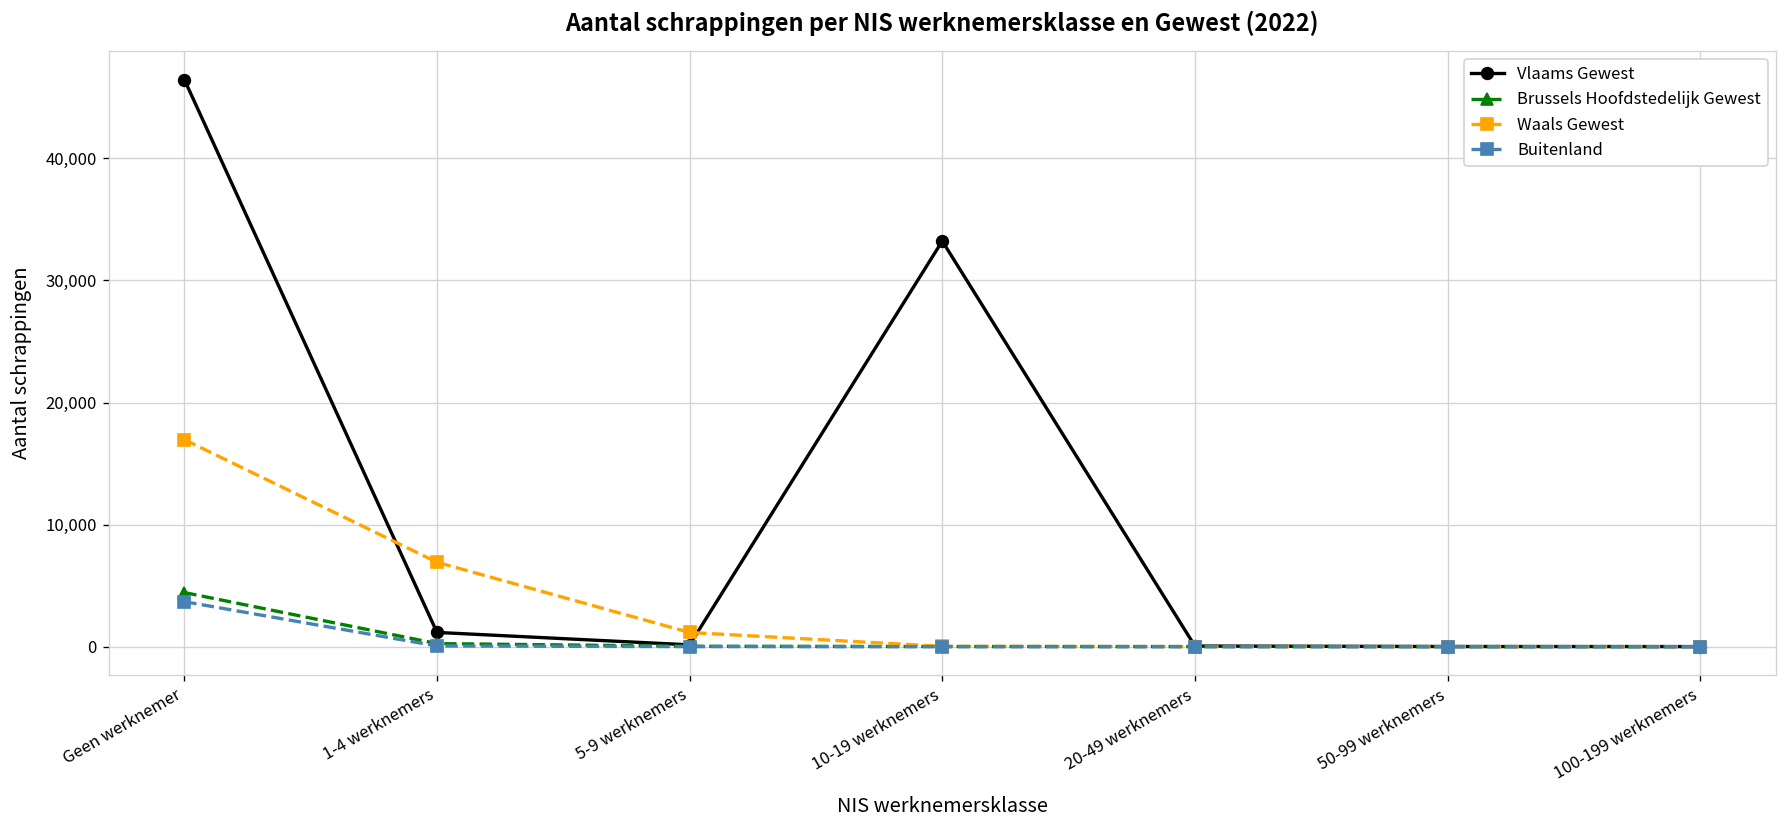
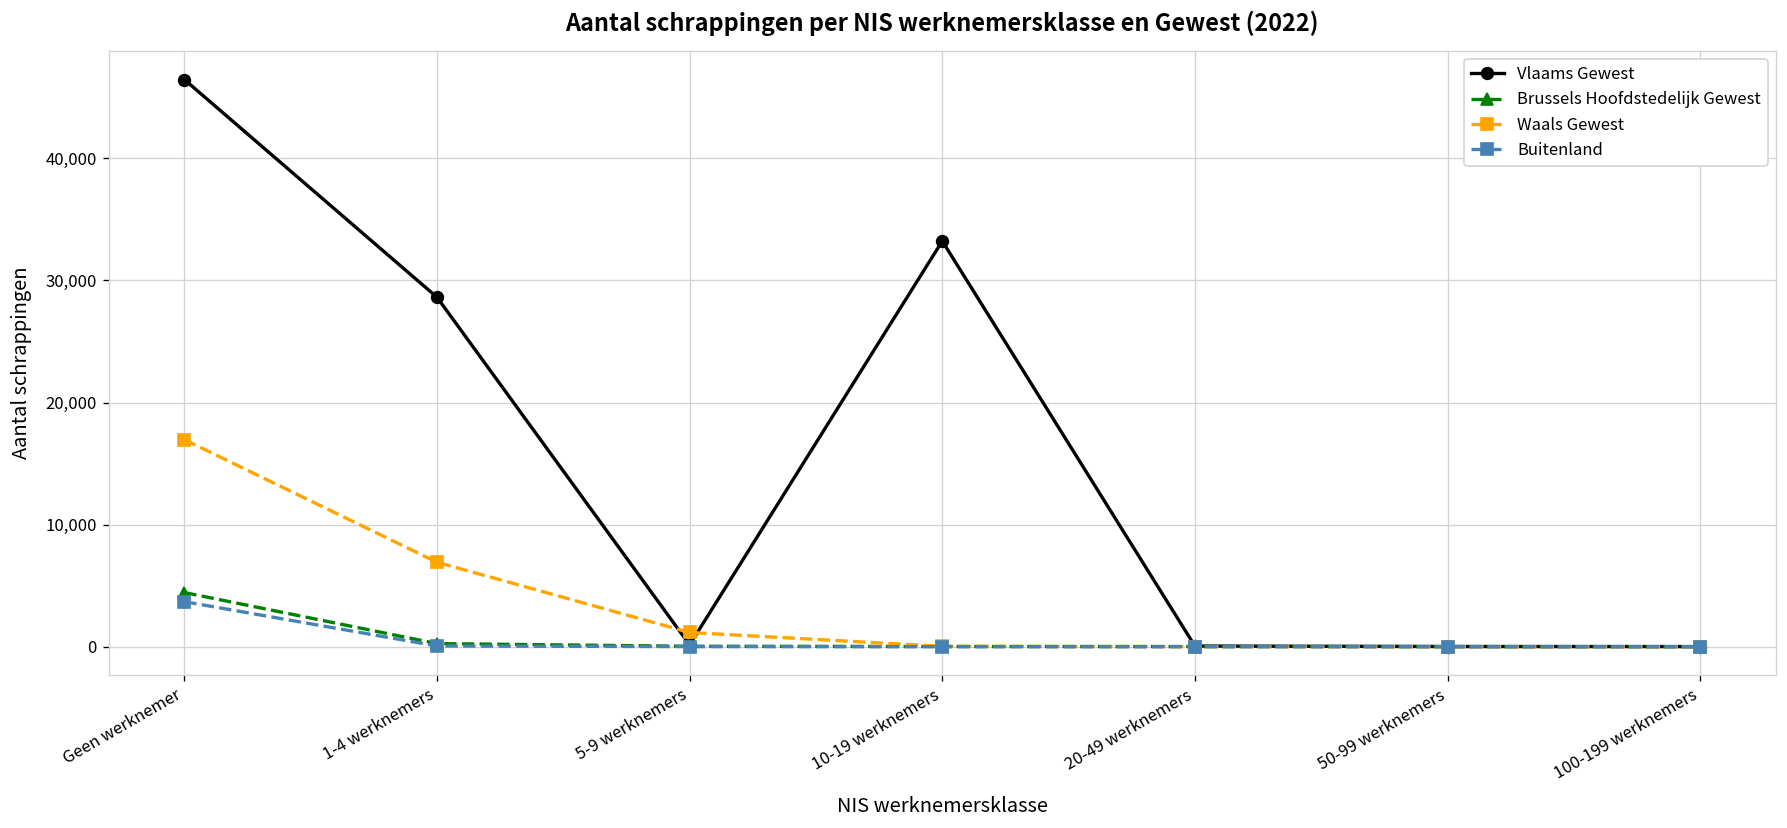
  {
    "Vlaams Gewest": {
      "Geen werknemer": "46,500",
-     "1-4 werknemers": "1,200",
+     "1-4 werknemers": "28,600",
      "10-19 werknemers": "33,200"
    },
    "Brussels Hoofdstedelijk Gewest": {
      "Geen werknemer": "4,400"
    },
    "Waals Gewest": {
      "Geen werknemer": "17,000",
      "1-4 werknemers": "6,900",
      "5-9 werknemers": "1,200"
    },
    "Buitenland": {
      "Geen werknemer": "3,700"
    }
  }
